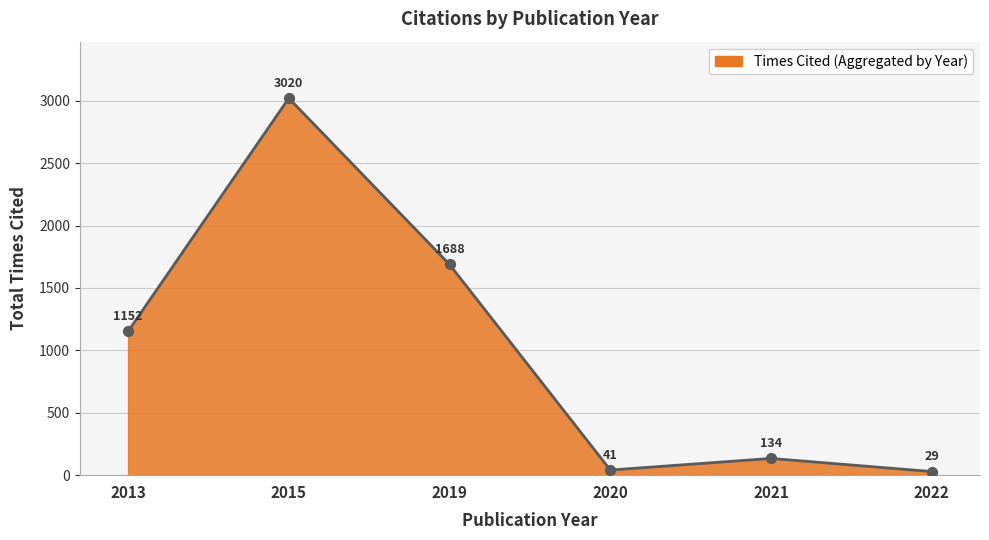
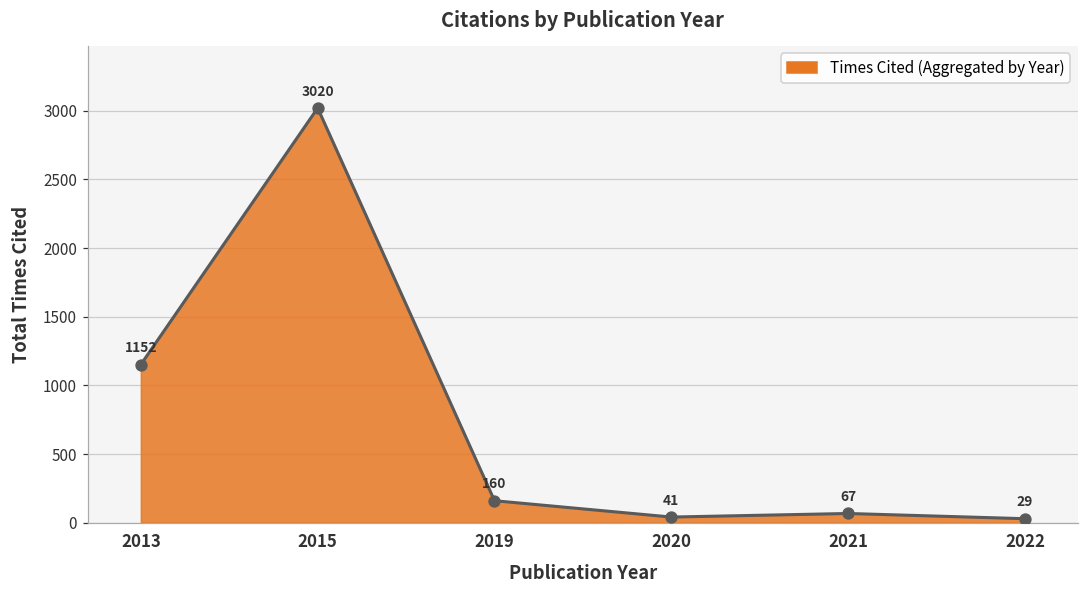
  {
    "2013": 1152,
    "2015": 3020,
-   "2019": 1688,
+   "2019": 160,
    "2020": 41,
-   "2021": 134,
+   "2021": 67,
    "2022": 29
  }
